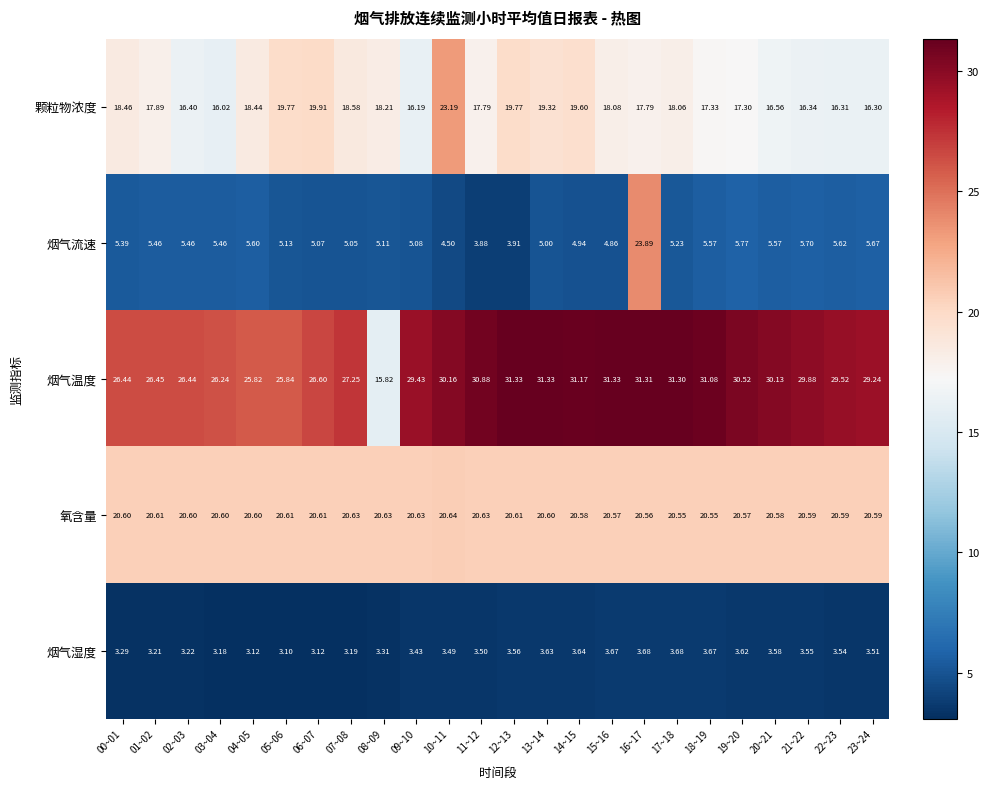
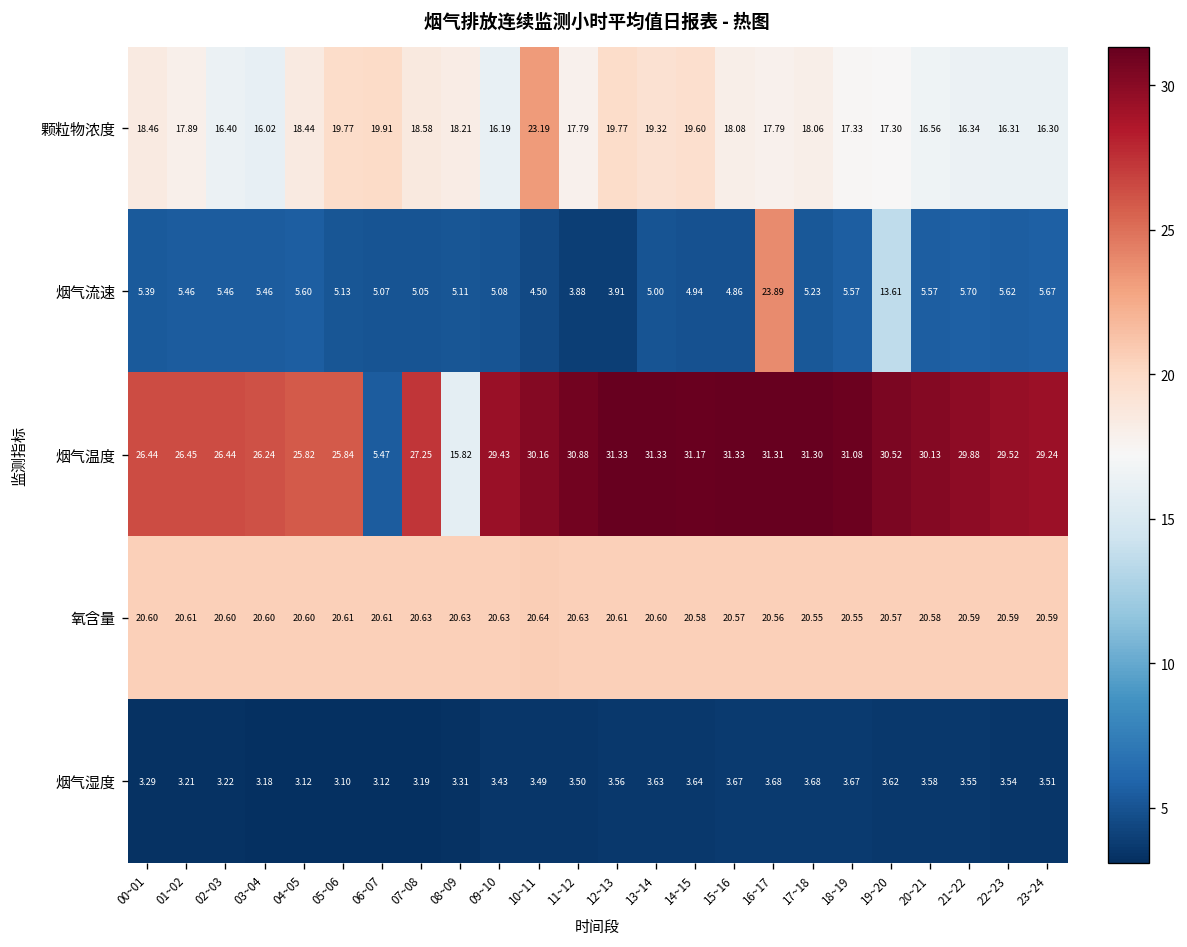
  {
    "颗粒物浓度": {
      "00~01": 18.46,
      "01~02": 17.89,
      "02~03": 16.40,
      "03~04": 16.02,
      "04~05": 18.44,
      "05~06": 19.77,
      "06~07": 19.91,
      "07~08": 18.58,
      "08~09": 18.21,
      "09~10": 16.19,
      "10~11": 23.19,
      "11~12": 17.79,
      "12~13": 19.77,
      "13~14": 19.32,
      "14~15": 19.60,
      "15~16": 18.08,
      "16~17": 17.79,
      "17~18": 18.06,
      "18~19": 17.33,
      "19~20": 17.30,
      "20~21": 16.56,
      "21~22": 16.34,
      "22~23": 16.31,
      "23~24": 16.30
    },
    "烟气流速": {
      "00~01": 5.39,
      "01~02": 5.46,
      "02~03": 5.46,
      "03~04": 5.46,
      "04~05": 5.60,
      "05~06": 5.13,
      "06~07": 5.07,
      "07~08": 5.05,
      "08~09": 5.11,
      "09~10": 5.08,
      "10~11": 4.50,
      "11~12": 3.88,
      "12~13": 3.91,
      "13~14": 5.00,
      "14~15": 4.94,
      "15~16": 4.86,
      "16~17": 23.89,
      "17~18": 5.23,
      "18~19": 5.57,
-     "19~20": 5.77,
+     "19~20": 13.61,
      "20~21": 5.57,
      "21~22": 5.70,
      "22~23": 5.62,
      "23~24": 5.67
    },
    "烟气温度": {
      "00~01": 26.44,
      "01~02": 26.45,
      "02~03": 26.44,
      "03~04": 26.24,
      "04~05": 25.82,
      "05~06": 25.84,
-     "06~07": 26.60,
+     "06~07": 5.47,
      "07~08": 27.25,
      "08~09": 15.82,
      "09~10": 29.43,
      "10~11": 30.16,
      "11~12": 30.88,
      "12~13": 31.33,
      "13~14": 31.33,
      "14~15": 31.17,
      "15~16": 31.33,
      "16~17": 31.31,
      "17~18": 31.30,
      "18~19": 31.08,
      "19~20": 30.52,
      "20~21": 30.13,
      "21~22": 29.88,
      "22~23": 29.52,
      "23~24": 29.24
    },
    "氧含量": {
      "00~01": 20.60,
      "01~02": 20.61,
      "02~03": 20.60,
      "03~04": 20.60,
      "04~05": 20.60,
      "05~06": 20.61,
      "06~07": 20.61,
      "07~08": 20.63,
      "08~09": 20.63,
      "09~10": 20.63,
      "10~11": 20.64,
      "11~12": 20.63,
      "12~13": 20.61,
      "13~14": 20.60,
      "14~15": 20.58,
      "15~16": 20.57,
      "16~17": 20.56,
      "17~18": 20.55,
      "18~19": 20.55,
      "19~20": 20.57,
      "20~21": 20.58,
      "21~22": 20.59,
      "22~23": 20.59,
      "23~24": 20.59
    },
    "烟气湿度": {
      "00~01": 3.29,
      "01~02": 3.21,
      "02~03": 3.22,
      "03~04": 3.18,
      "04~05": 3.12,
      "05~06": 3.10,
      "06~07": 3.12,
      "07~08": 3.19,
      "08~09": 3.31,
      "09~10": 3.43,
      "10~11": 3.49,
      "11~12": 3.50,
      "12~13": 3.56,
      "13~14": 3.63,
      "14~15": 3.64,
      "15~16": 3.67,
      "16~17": 3.68,
      "17~18": 3.68,
      "18~19": 3.67,
      "19~20": 3.62,
      "20~21": 3.58,
      "21~22": 3.55,
      "22~23": 3.54,
      "23~24": 3.51
    }
  }
